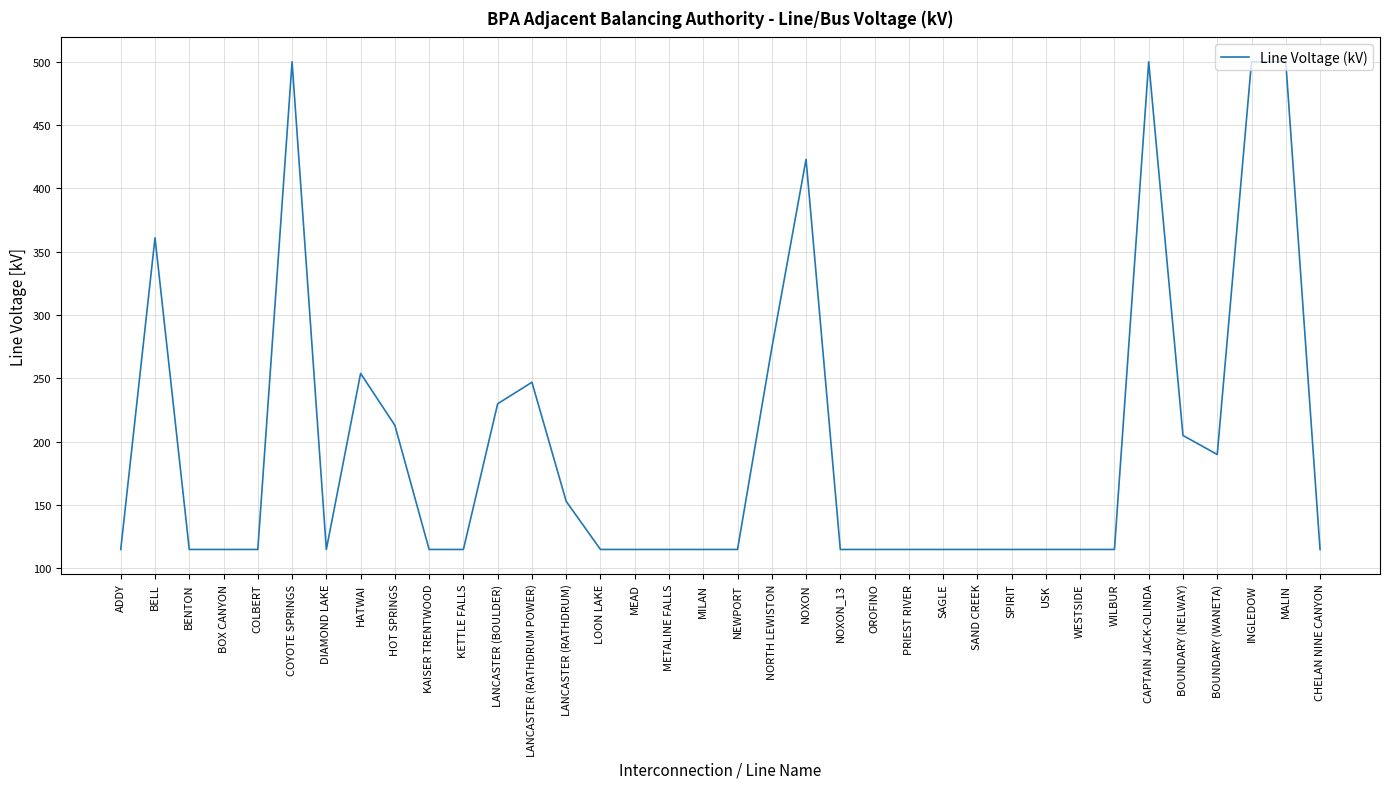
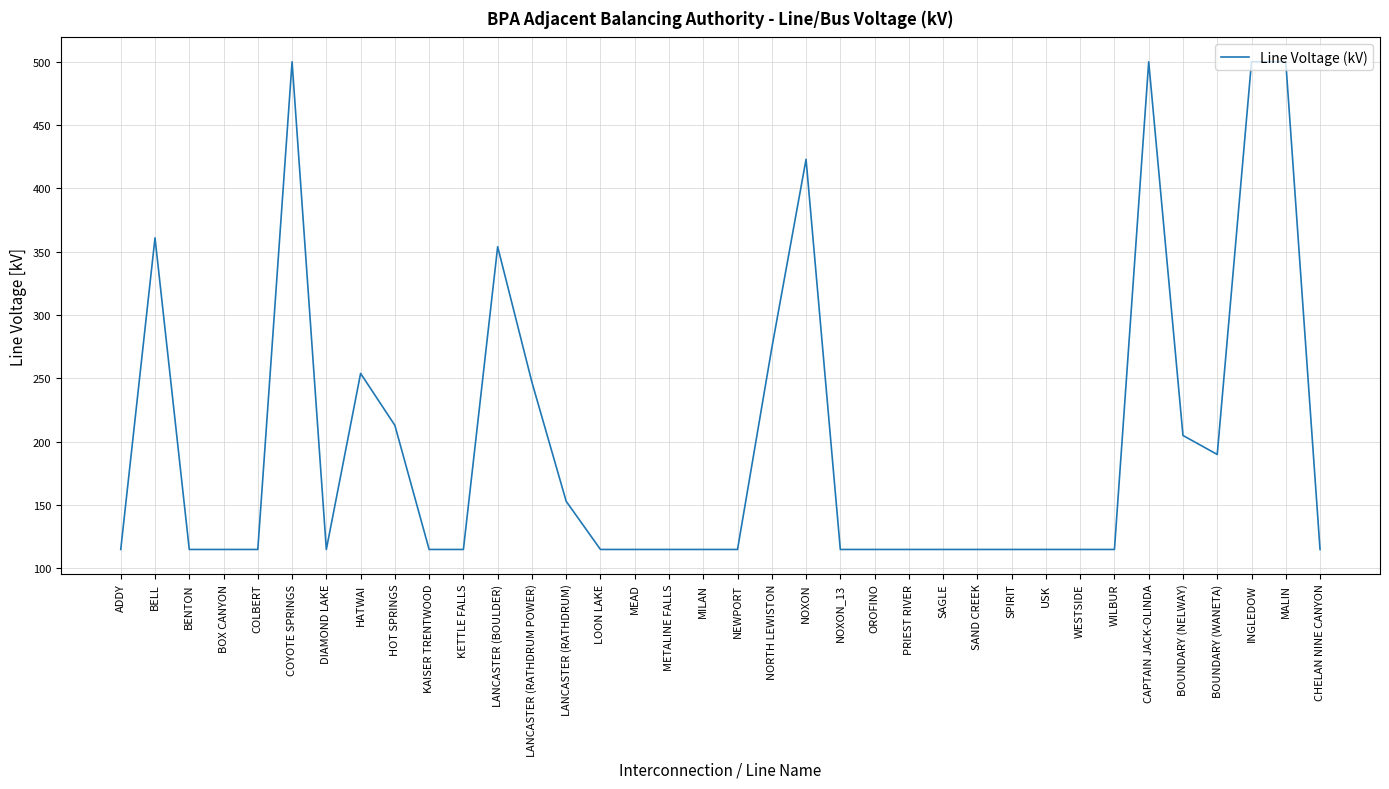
  {
    "ADDY": 115,
    "BELL": 361,
    "BENTON": 115,
    "BOX CANYON": 115,
    "COLBERT": 115,
    "COYOTE SPRINGS": 500,
    "DIAMOND LAKE": 115,
    "HATWAI": 254,
    "HOT SPRINGS": 213,
    "KAISER TRENTWOOD": 115,
    "KETTLE FALLS": 115,
-   "LANCASTER (BOULDER)": 230,
+   "LANCASTER (BOULDER)": 354,
    "LANCASTER (RATHDRUM POWER)": 247,
    "LANCASTER (RATHDRUM)": 153,
    "LOON LAKE": 115,
    "MEAD": 115,
    "METALINE FALLS": 115,
    "MILAN": 115,
    "NEWPORT": 115,
    "NORTH LEWISTON": 274,
    "NOXON": 423,
    "NOXON_13": 115,
    "OROFINO": 115,
    "PRIEST RIVER": 115,
    "SAGLE": 115,
    "SAND CREEK": 115,
    "SPIRIT": 115,
    "USK": 115,
    "WESTSIDE": 115,
    "WILBUR": 115,
    "CAPTAIN JACK-OLINDA": 500,
    "BOUNDARY (NELWAY)": 205,
    "BOUNDARY (WANETA)": 190,
    "CHELAN NINE CANYON": 115
  }
